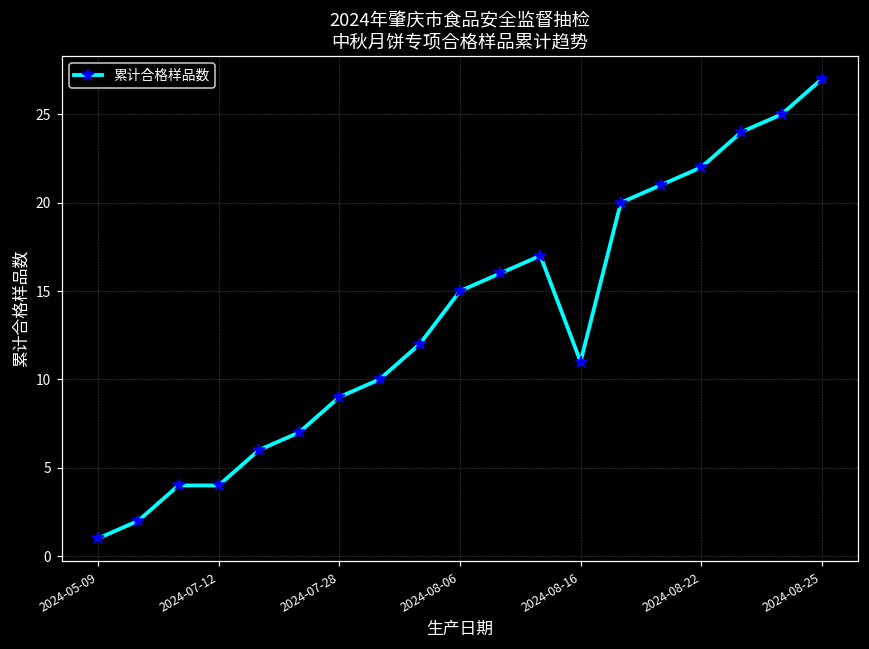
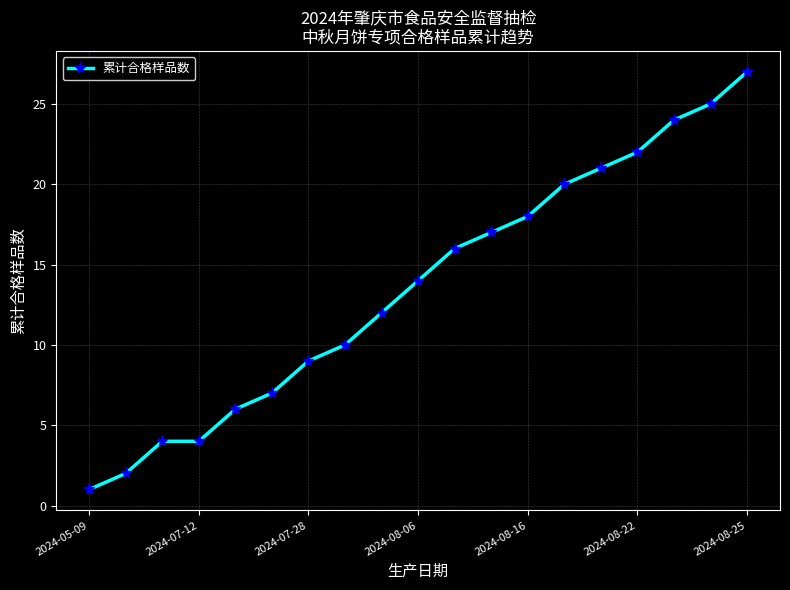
  {
    "2024-05-09": 1,
    "2024-07-12": 4,
    "2024-07-28": 9,
-   "2024-08-06": 15,
-   "2024-08-16": 11,
+   "2024-08-06": 14,
+   "2024-08-16": 18,
    "2024-08-22": 22,
    "2024-08-25": 27
  }
